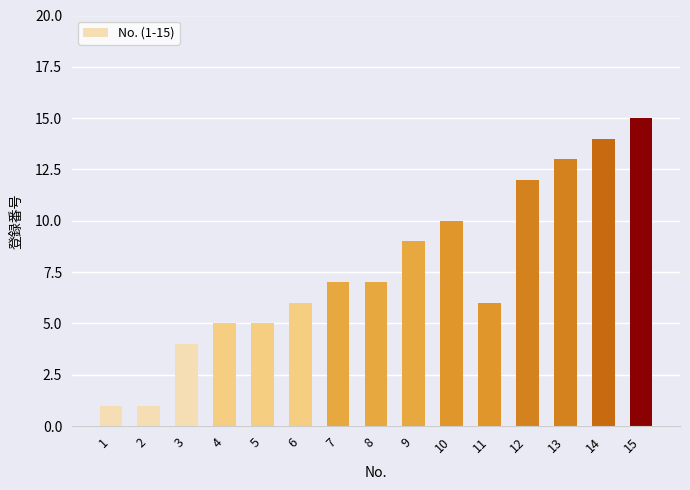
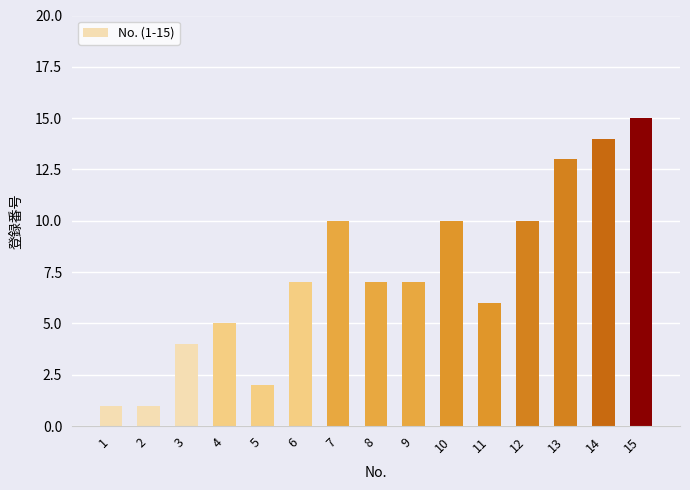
  {
    "1": 1,
    "2": 1,
    "3": 4,
    "4": 5,
-   "5": 5,
-   "6": 6,
-   "7": 7,
+   "5": 2,
+   "6": 7,
+   "7": 10,
    "8": 7,
-   "9": 9,
+   "9": 7,
    "10": 10,
    "11": 6,
-   "12": 12,
+   "12": 10,
    "13": 13,
    "14": 14,
    "15": 15
  }
